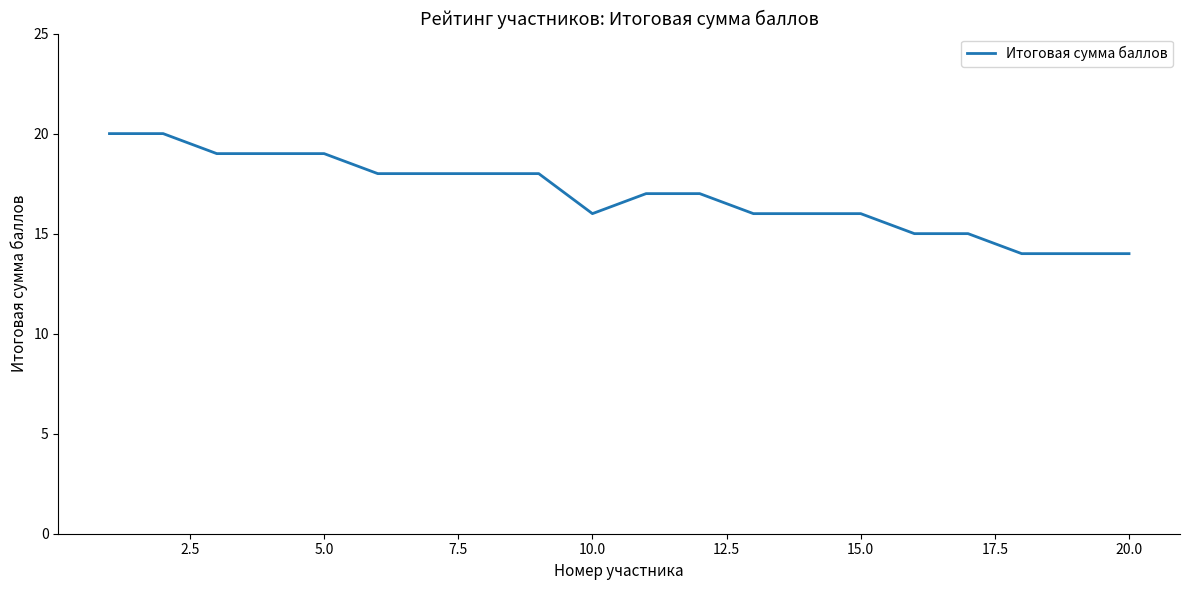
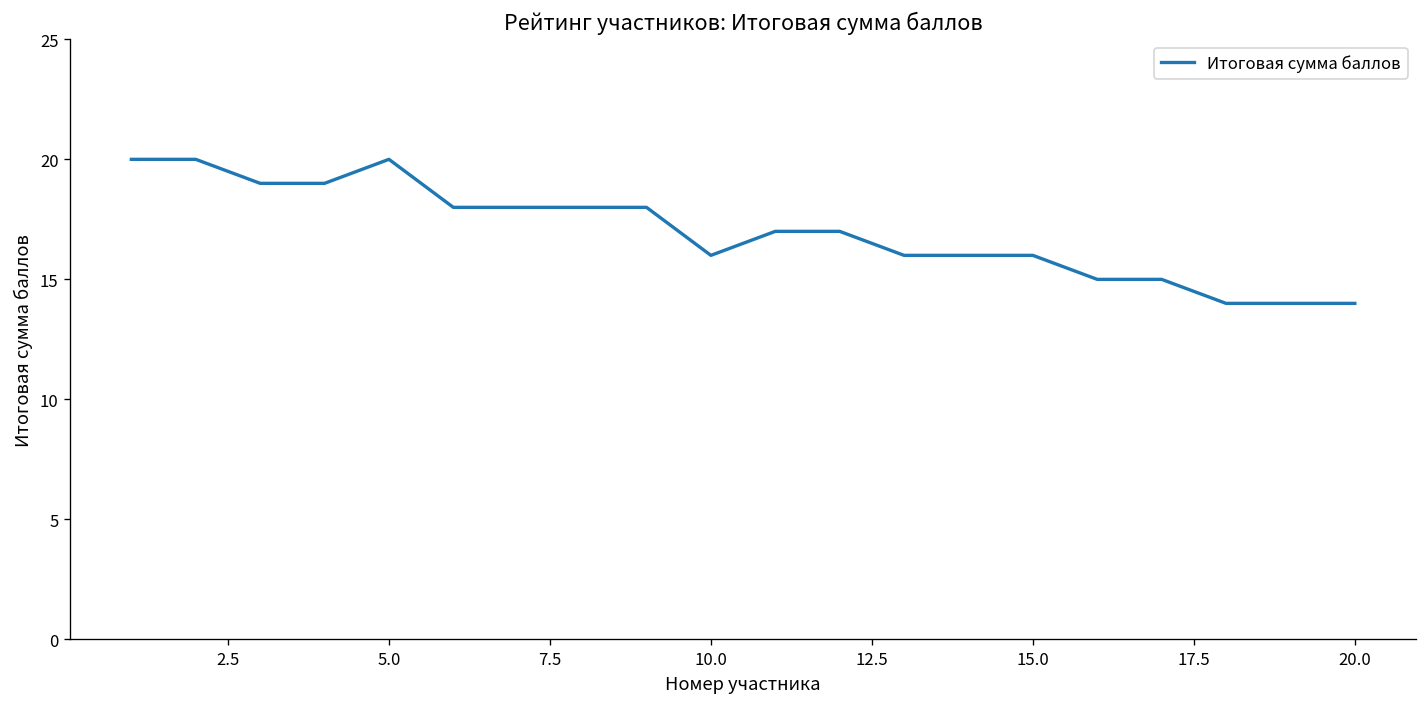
  {
-   "5.0": 19,
+   "5.0": 20,
    "10.0": 16,
    "15.0": 16,
    "20.0": 14
  }
